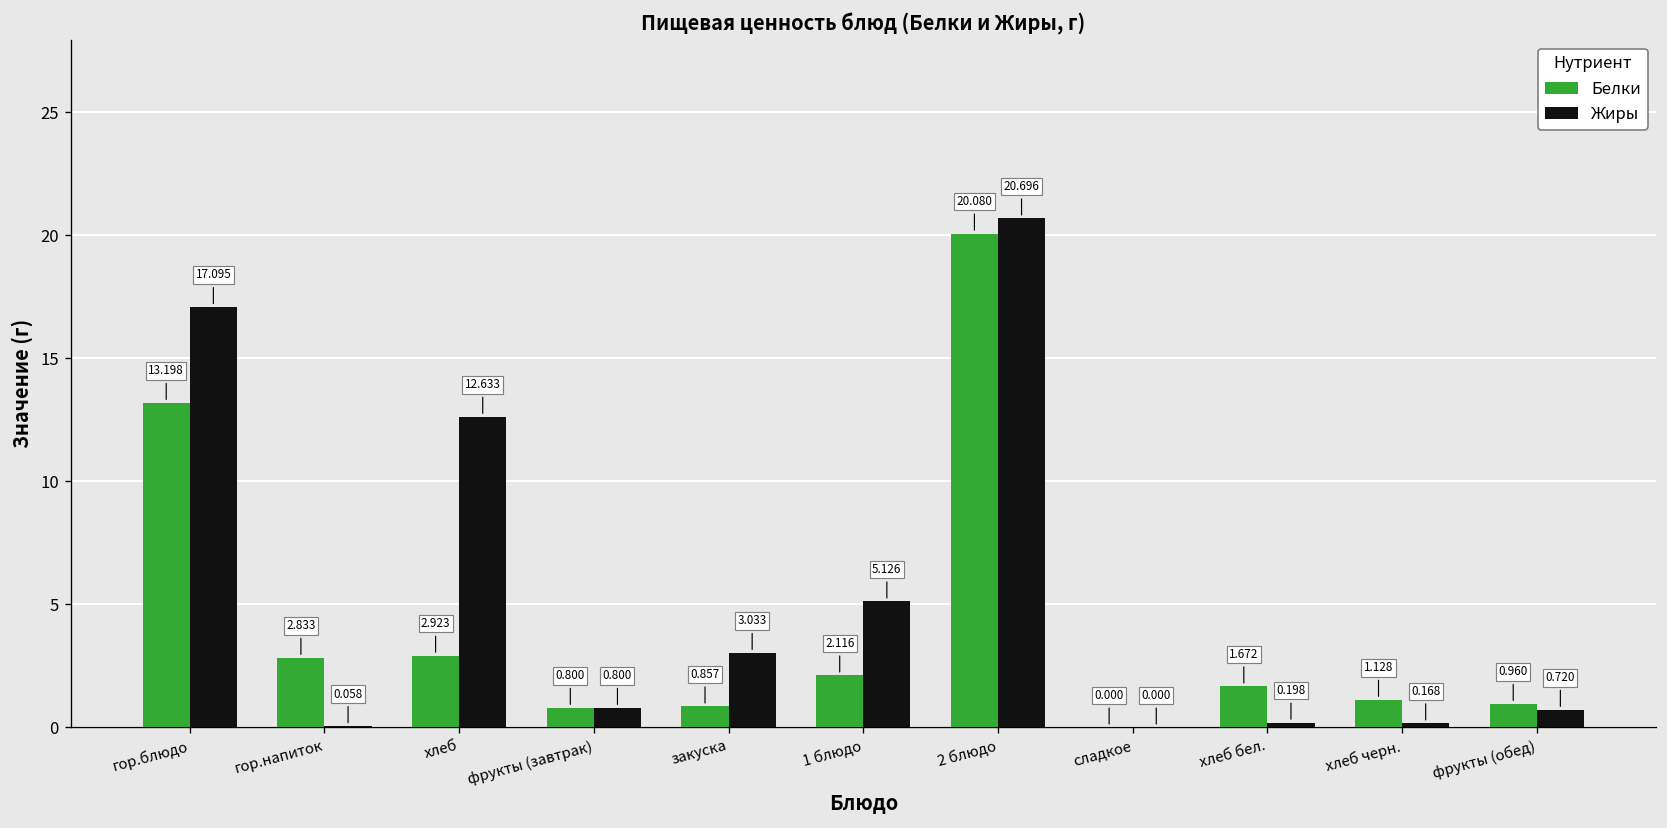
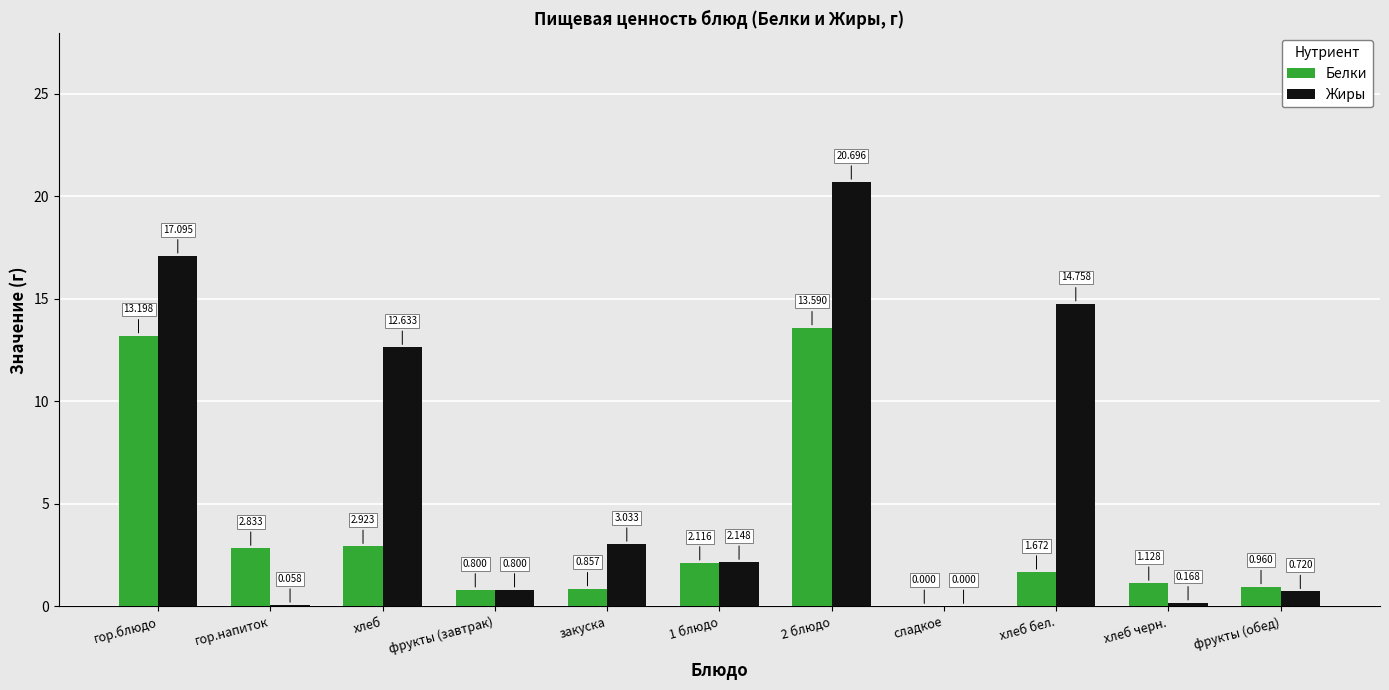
  {
    "Белки": {
-     "2 блюдо": 20.080
+     "2 блюдо": 13.590
    },
    "Жиры": {
-     "1 блюдо": 5.126,
-     "хлеб бел.": 0.198
+     "1 блюдо": 2.148,
+     "хлеб бел.": 14.758
    }
  }
